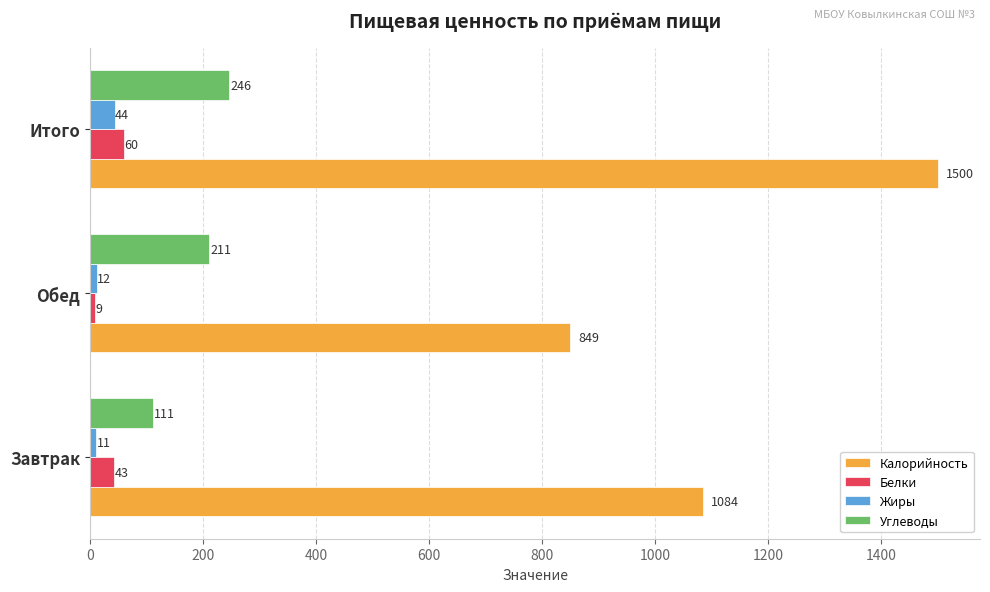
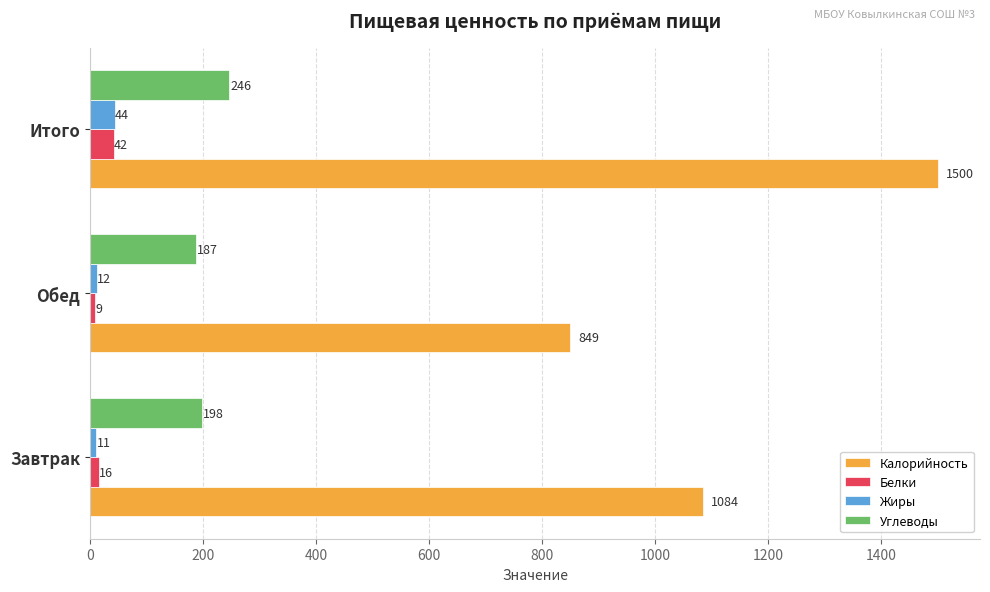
  {
    "Калорийность": {
      "Итого": 1500,
      "Обед": 849,
      "Завтрак": 1084
    },
    "Белки": {
-     "Итого": 60,
+     "Итого": 42,
      "Обед": 9,
-     "Завтрак": 43
+     "Завтрак": 16
    },
    "Жиры": {
      "Итого": 44,
      "Обед": 12,
      "Завтрак": 11
    },
    "Углеводы": {
      "Итого": 246,
-     "Обед": 211,
-     "Завтрак": 111
+     "Обед": 187,
+     "Завтрак": 198
    }
  }
